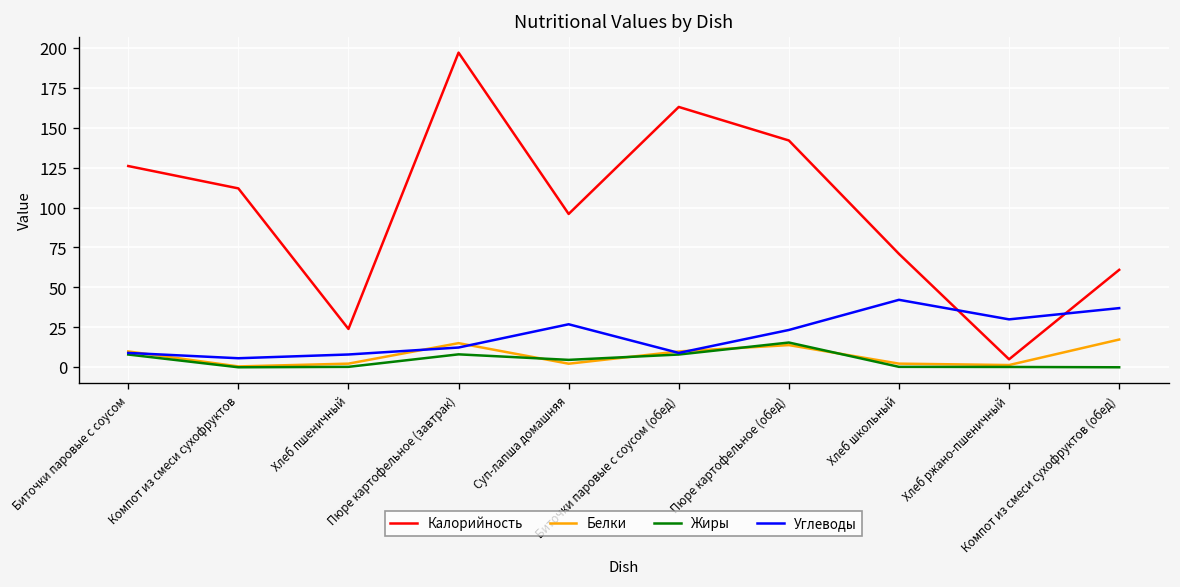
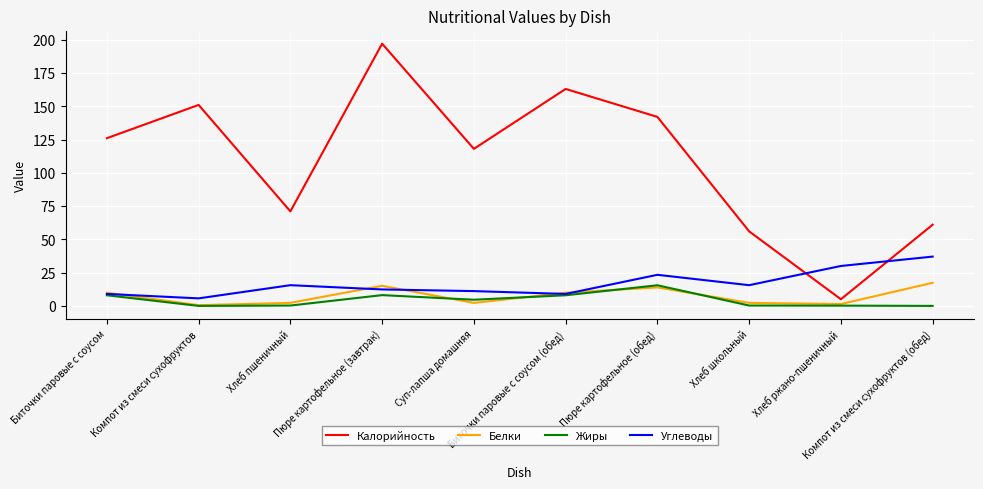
  {
    "Калорийность": {
      "Биточки паровые с соусом": 126,
-     "Компот из смеси сухофруктов": 112,
-     "Хлеб пшеничный": 24,
+     "Компот из смеси сухофруктов": 151,
+     "Хлеб пшеничный": 71,
      "Пюре картофельное (завтрак)": 197,
-     "Суп-лапша домашняя": 96,
+     "Суп-лапша домашняя": 118,
      "Биточки паровые с соусом (обед)": 163,
      "Пюре картофельное (обед)": 142,
-     "Хлеб школьный": 71,
+     "Хлеб школьный": 56,
      "Хлеб ржано-пшеничный": 5,
      "Компот из смеси сухофруктов (обед)": 61
    },
    "Белки": {
      "Хлеб пшеничный": 2,
      "Пюре картофельное (завтрак)": 15,
      "Суп-лапша домашняя": 2,
      "Хлеб школьный": 2,
      "Компот из смеси сухофруктов (обед)": 17
    },
    "Жиры": {
      "Хлеб пшеничный": 0,
      "Пюре картофельное (завтрак)": 8,
      "Суп-лапша домашняя": 5,
      "Хлеб школьный": 0,
      "Компот из смеси сухофруктов (обед)": 0
    },
    "Углеводы": {
      "Компот из смеси сухофруктов": 6,
-     "Хлеб пшеничный": 8,
+     "Хлеб пшеничный": 16,
      "Пюре картофельное (завтрак)": 12,
-     "Суп-лапша домашняя": 27,
+     "Суп-лапша домашняя": 11,
      "Пюре картофельное (обед)": 23,
-     "Хлеб школьный": 42,
+     "Хлеб школьный": 16,
      "Хлеб ржано-пшеничный": 30,
      "Компот из смеси сухофруктов (обед)": 37
    }
  }
